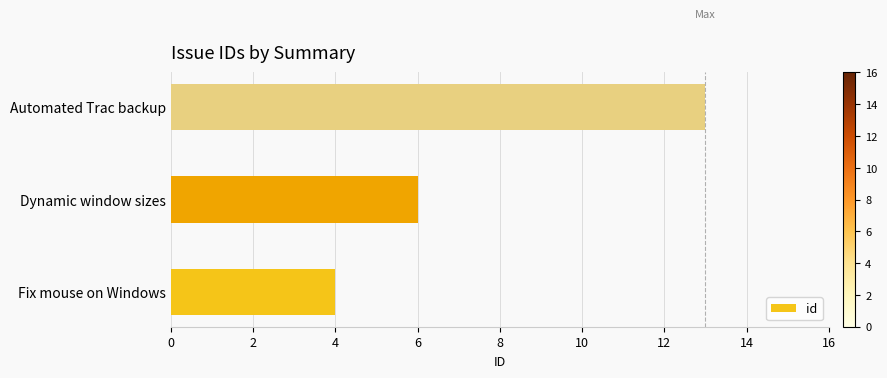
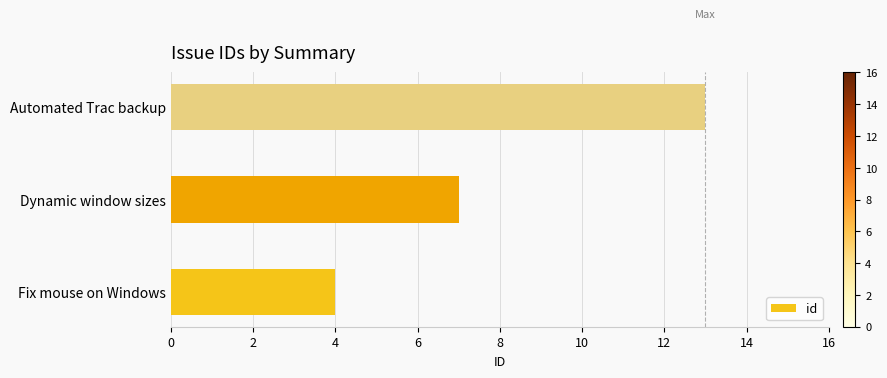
  {
    "Automated Trac backup": 13,
-   "Dynamic window sizes": 6,
+   "Dynamic window sizes": 7,
    "Fix mouse on Windows": 4
  }
